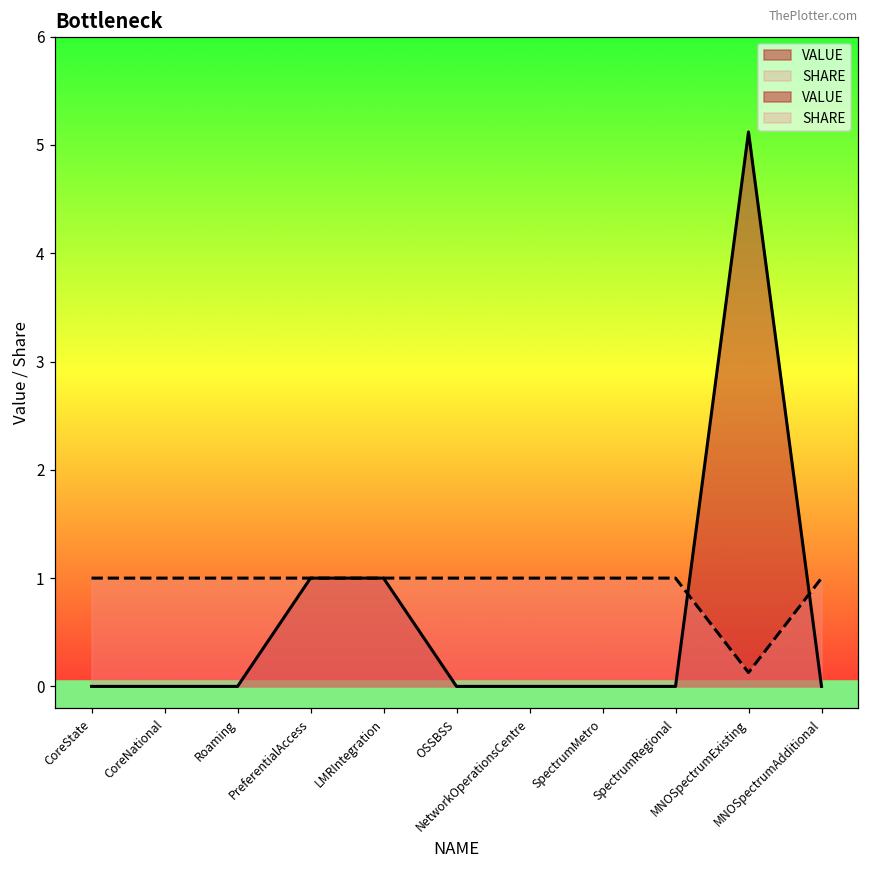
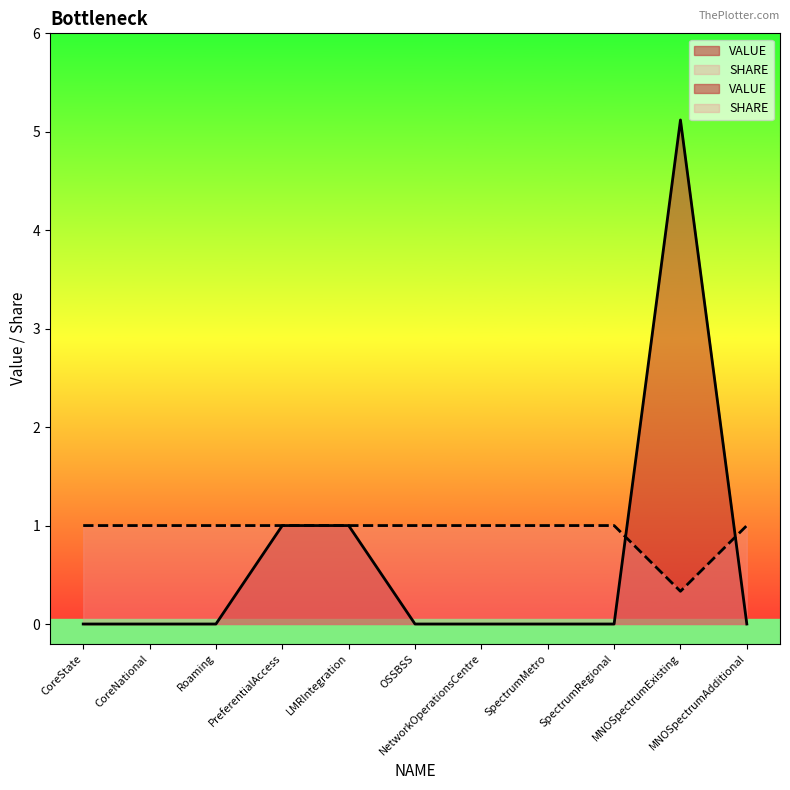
  {
    "VALUE": {
      "MNOSpectrumExisting": 5.1
    },
    "SHARE": {
      "CoreState": 1.0,
      "CoreNational": 1.0,
      "Roaming": 1.0,
      "OSSBSS": 1.0,
      "NetworkOperationsCentre": 1.0,
      "SpectrumMetro": 1.0,
      "SpectrumRegional": 1.0,
-     "MNOSpectrumExisting": 0.1,
+     "MNOSpectrumExisting": 0.3,
      "MNOSpectrumAdditional": 1.0
    }
  }
